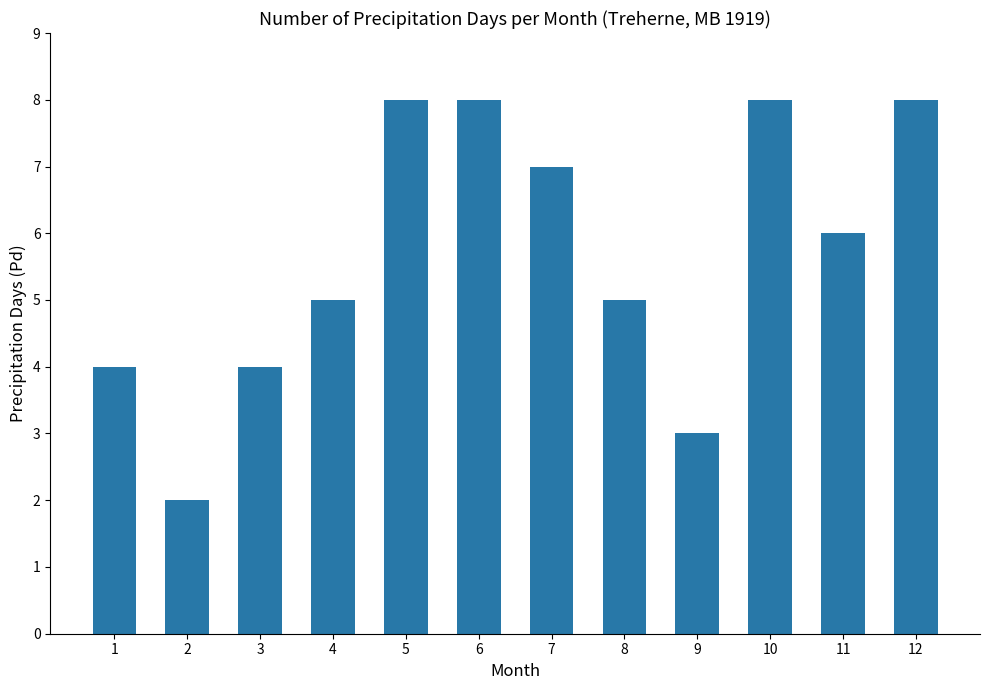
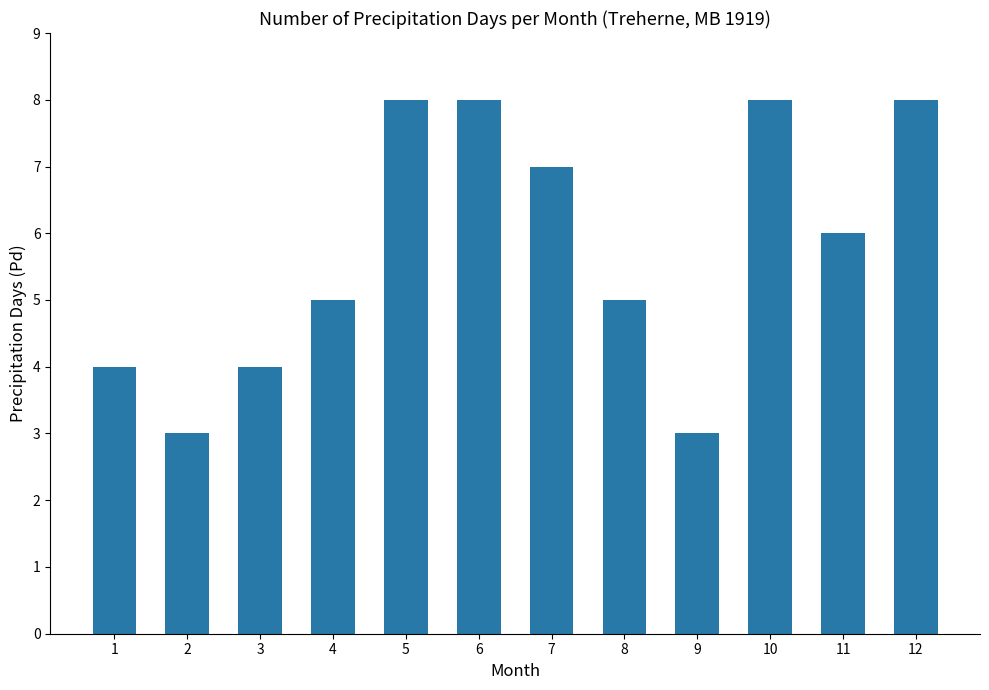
  {
    "1": 4,
-   "2": 2,
+   "2": 3,
    "3": 4,
    "4": 5,
    "5": 8,
    "6": 8,
    "7": 7,
    "8": 5,
    "9": 3,
    "10": 8,
    "11": 6,
    "12": 8
  }
